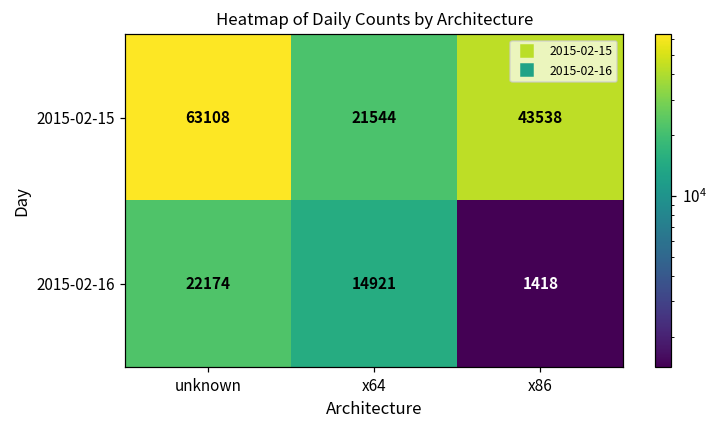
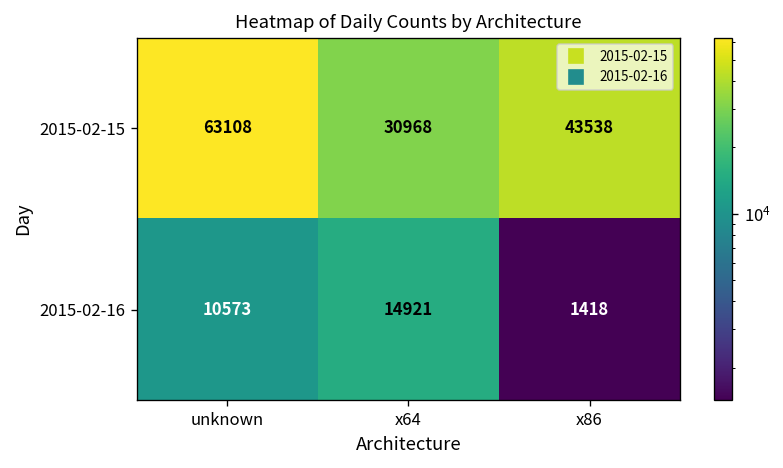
  {
    "2015-02-15": {
      "unknown": 63108,
-     "x64": 21544,
+     "x64": 30968,
      "x86": 43538
    },
    "2015-02-16": {
-     "unknown": 22174,
+     "unknown": 10573,
      "x64": 14921,
      "x86": 1418
    }
  }
